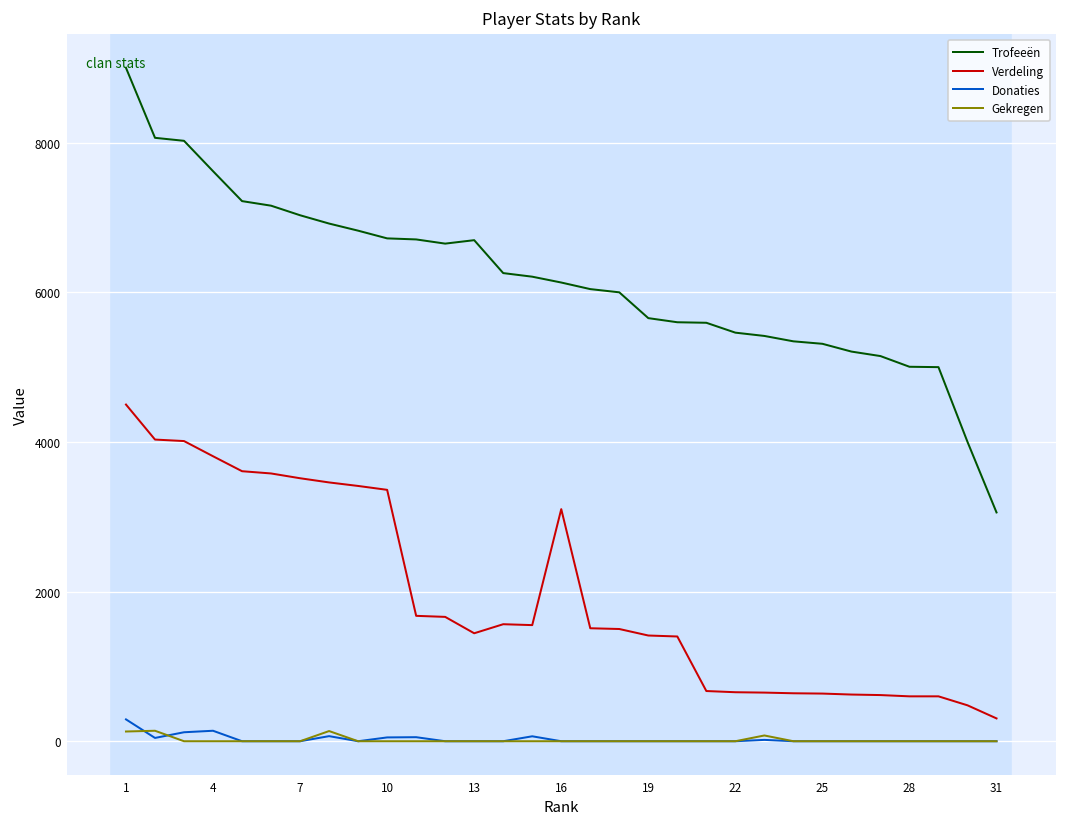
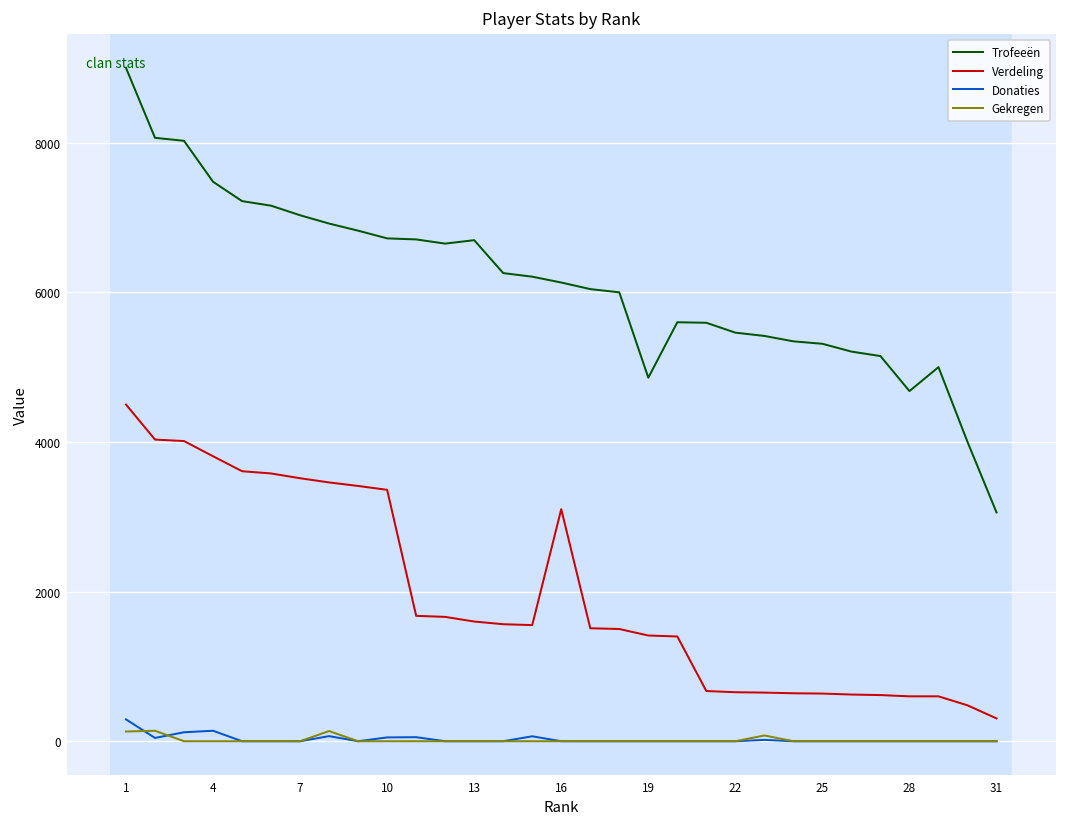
  {
    "Trofeeën": {
      "1": 9000,
-     "4": 7600,
+     "4": 7500,
      "7": 7000,
      "10": 6700,
      "13": 6700,
      "16": 6100,
-     "19": 5700,
+     "19": 4900,
      "22": 5500,
      "25": 5300,
-     "28": 5000,
+     "28": 4700,
      "31": 3100
    },
    "Verdeling": {
      "1": 4500,
      "4": 3800,
      "7": 3500,
      "10": 3400,
-     "13": 1400,
+     "13": 1600,
      "16": 3100,
      "19": 1400,
      "22": 700,
      "25": 600,
      "28": 600,
      "31": 300
    },
    "Donaties": {
      "1": 300,
      "4": 100,
      "10": 100
    },
    "Gekregen": {
      "1": 100,
      "4": 0,
      "10": 0
    }
  }
